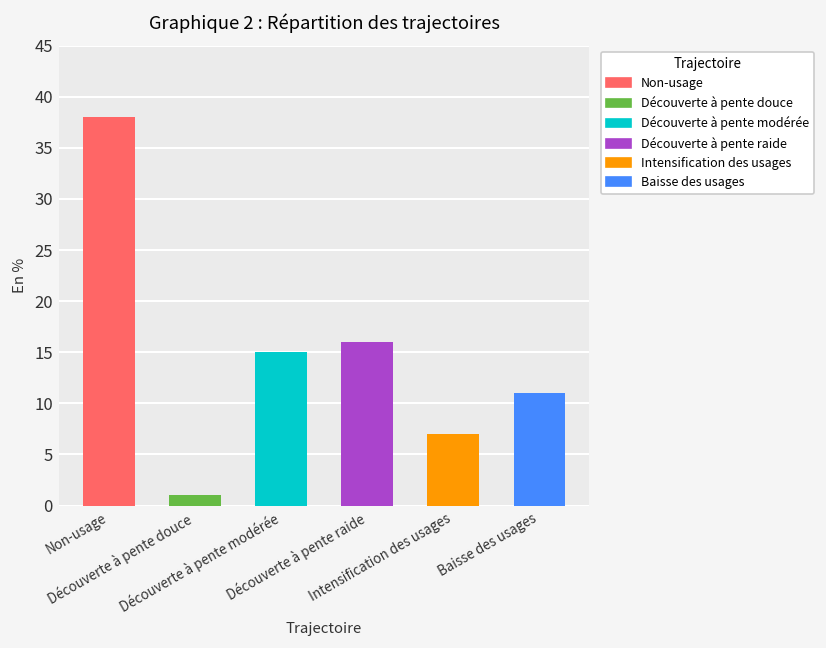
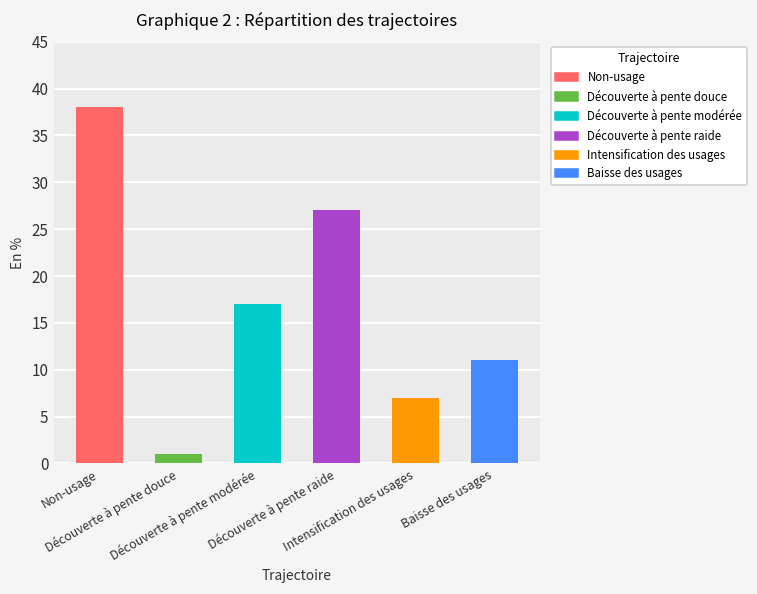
  {
    "Non-usage": 38,
    "Découverte à pente douce": 1,
-   "Découverte à pente modérée": 15,
-   "Découverte à pente raide": 16,
+   "Découverte à pente modérée": 17,
+   "Découverte à pente raide": 27,
    "Intensification des usages": 7,
    "Baisse des usages": 11
  }
